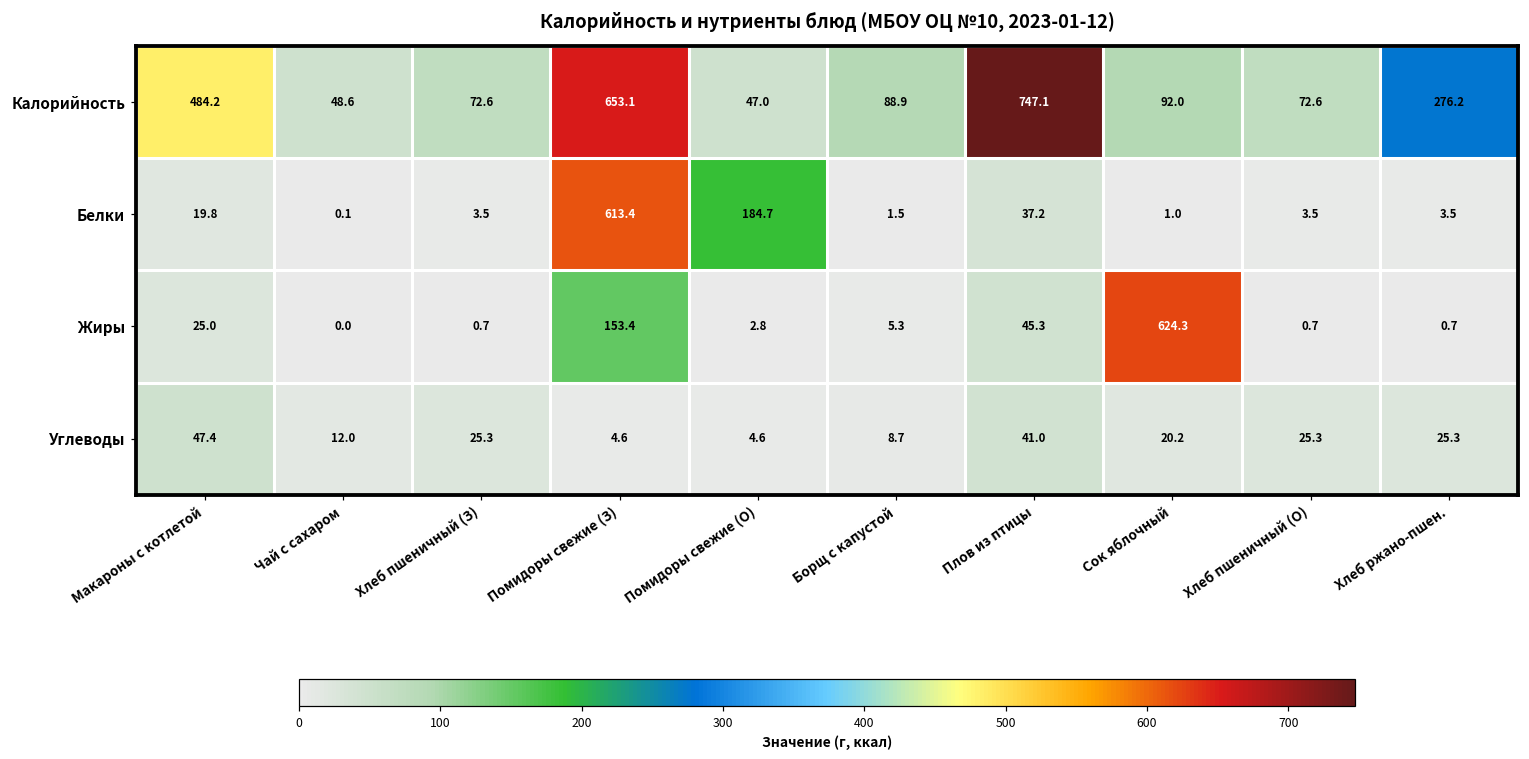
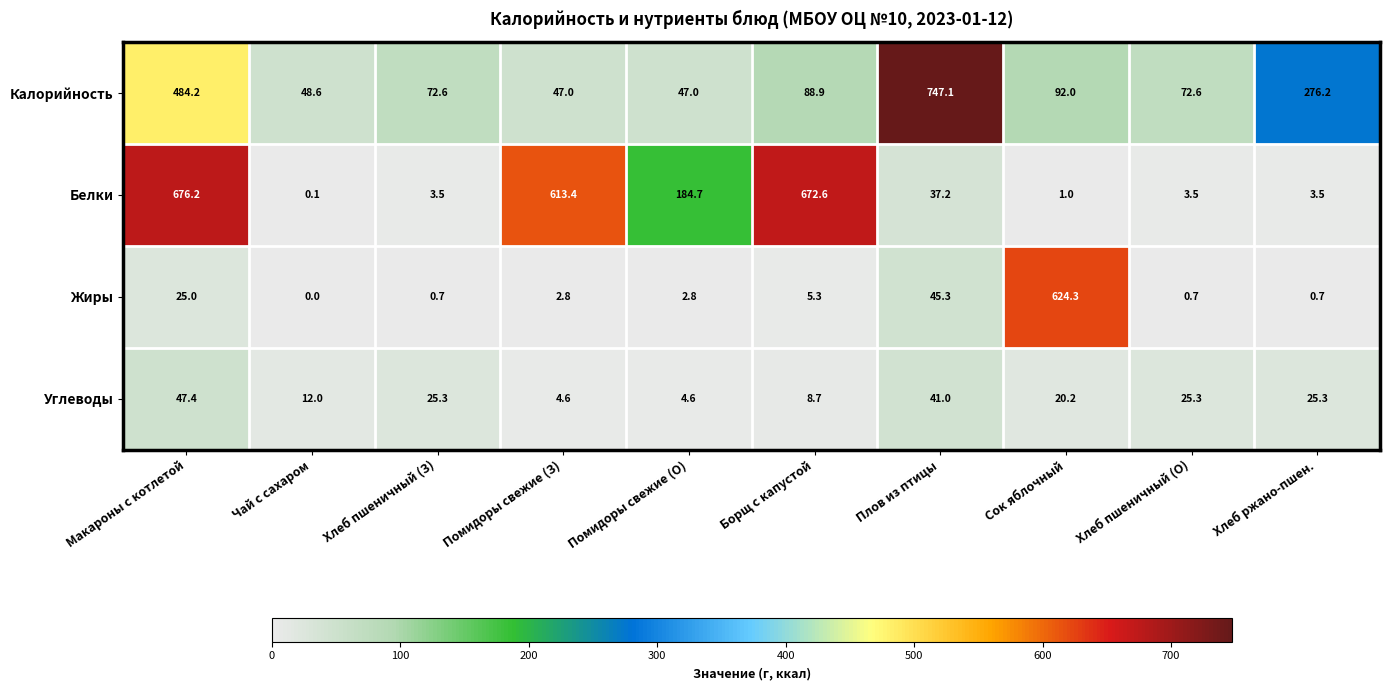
  {
    "Калорийность": {
      "Макароны с котлетой": 484.2,
      "Чай с сахаром": 48.6,
      "Хлеб пшеничный (З)": 72.6,
-     "Помидоры свежие (З)": 653.1,
+     "Помидоры свежие (З)": 47.0,
      "Помидоры свежие (О)": 47.0,
      "Борщ с капустой": 88.9,
      "Плов из птицы": 747.1,
      "Сок яблочный": 92.0,
      "Хлеб пшеничный (О)": 72.6,
      "Хлеб ржано-пшен.": 276.2
    },
    "Белки": {
-     "Макароны с котлетой": 19.8,
+     "Макароны с котлетой": 676.2,
      "Чай с сахаром": 0.1,
      "Хлеб пшеничный (З)": 3.5,
      "Помидоры свежие (З)": 613.4,
      "Помидоры свежие (О)": 184.7,
-     "Борщ с капустой": 1.5,
+     "Борщ с капустой": 672.6,
      "Плов из птицы": 37.2,
      "Сок яблочный": 1.0,
      "Хлеб пшеничный (О)": 3.5,
      "Хлеб ржано-пшен.": 3.5
    },
    "Жиры": {
      "Макароны с котлетой": 25.0,
      "Чай с сахаром": 0.0,
      "Хлеб пшеничный (З)": 0.7,
-     "Помидоры свежие (З)": 153.4,
+     "Помидоры свежие (З)": 2.8,
      "Помидоры свежие (О)": 2.8,
      "Борщ с капустой": 5.3,
      "Плов из птицы": 45.3,
      "Сок яблочный": 624.3,
      "Хлеб пшеничный (О)": 0.7,
      "Хлеб ржано-пшен.": 0.7
    },
    "Углеводы": {
      "Макароны с котлетой": 47.4,
      "Чай с сахаром": 12.0,
      "Хлеб пшеничный (З)": 25.3,
      "Помидоры свежие (З)": 4.6,
      "Помидоры свежие (О)": 4.6,
      "Борщ с капустой": 8.7,
      "Плов из птицы": 41.0,
      "Сок яблочный": 20.2,
      "Хлеб пшеничный (О)": 25.3,
      "Хлеб ржано-пшен.": 25.3
    }
  }
